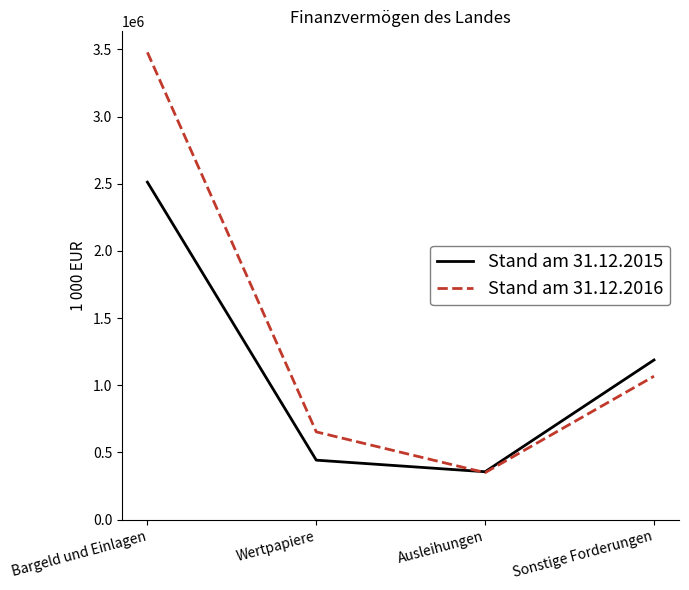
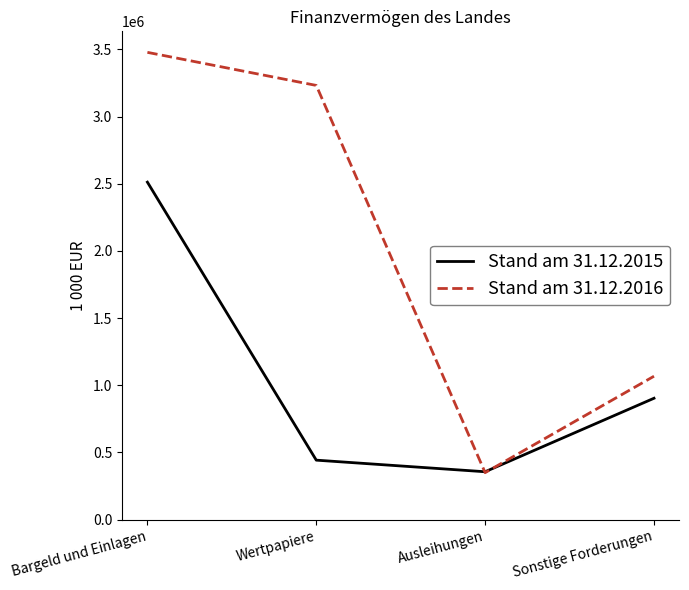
  {
    "Stand am 31.12.2015": {
      "Bargeld und Einlagen": 2510000,
      "Wertpapiere": 440000,
-     "Sonstige Forderungen": 1190000
+     "Sonstige Forderungen": 900000
    },
    "Stand am 31.12.2016": {
      "Bargeld und Einlagen": 3480000,
-     "Wertpapiere": 650000,
+     "Wertpapiere": 3230000,
      "Sonstige Forderungen": 1070000
    }
  }
